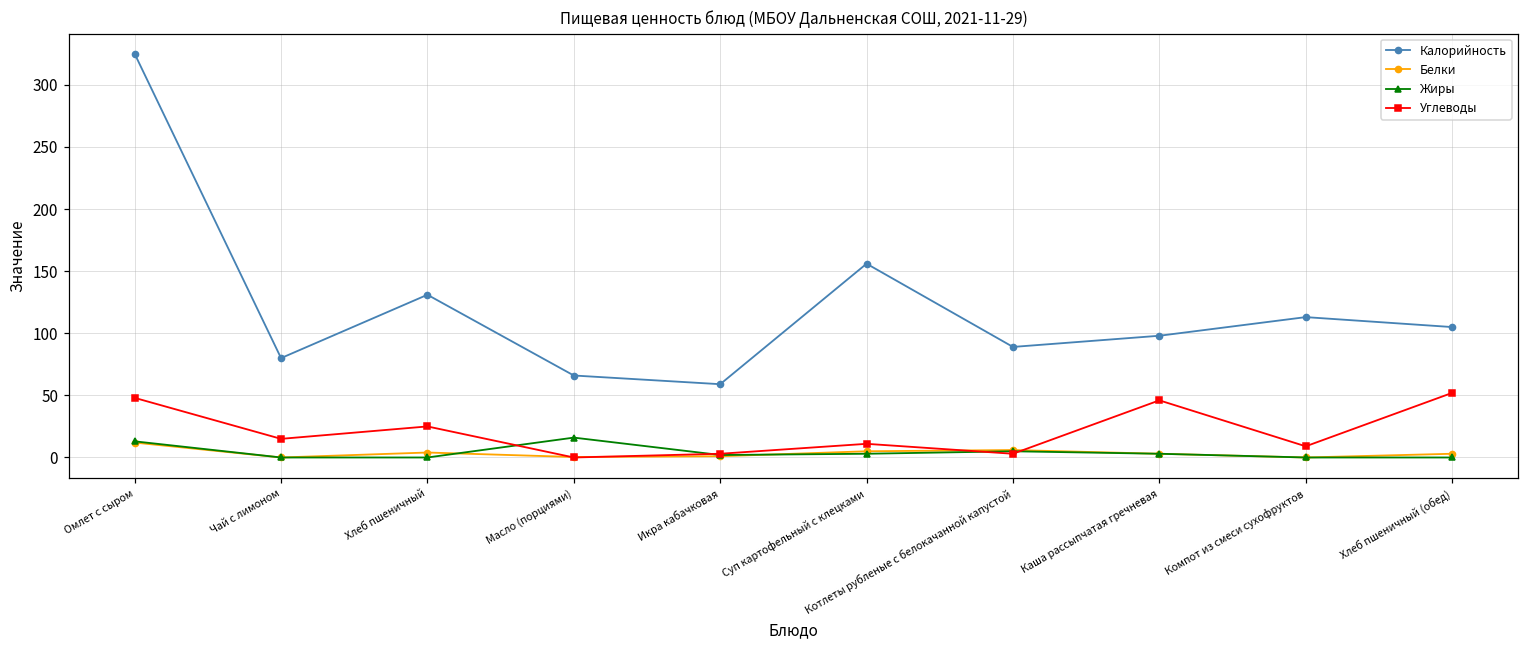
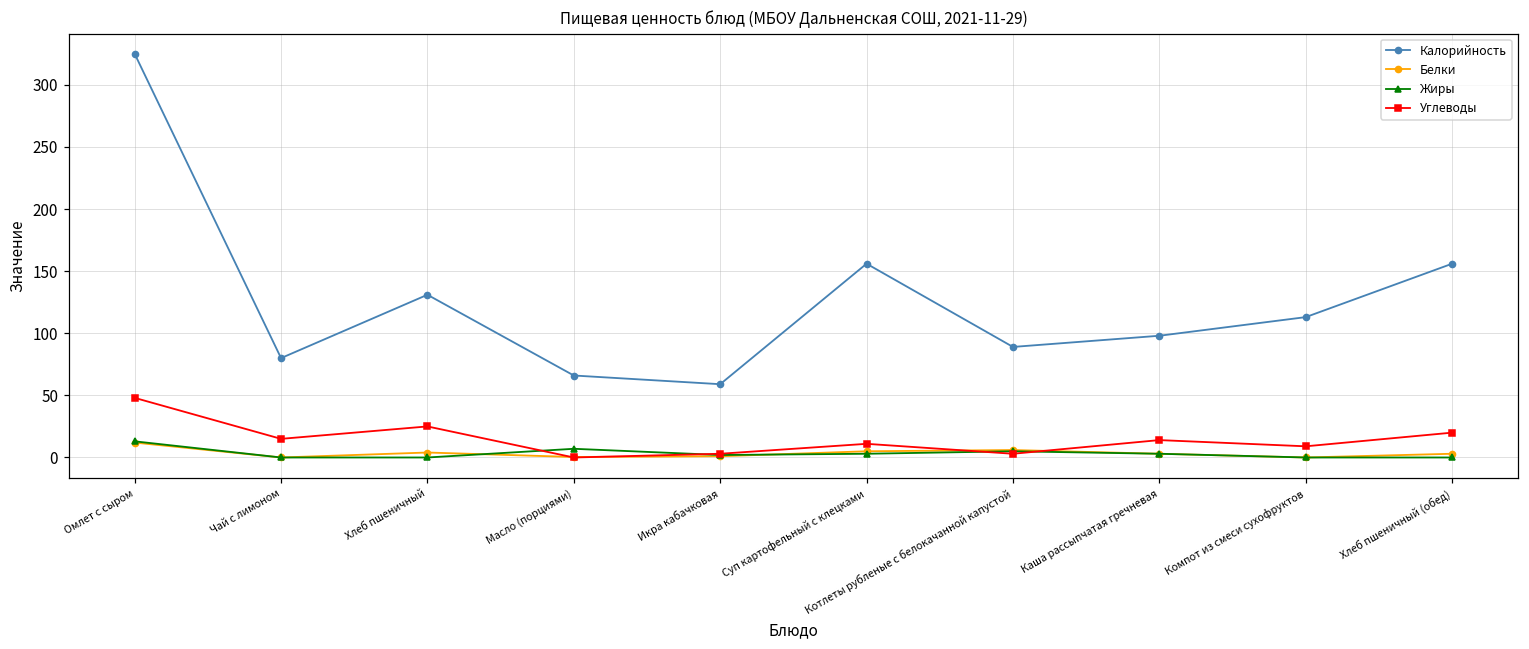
  {
    "Калорийность": {
      "Омлет с сыром": 325,
      "Чай с лимоном": 80,
      "Хлеб пшеничный": 131,
      "Масло (порциями)": 66,
      "Икра кабачковая": 59,
      "Суп картофельный с клецками": 156,
      "Котлеты рубленые с белокачанной капустой": 89,
      "Каша рассыпчатая гречневая": 98,
      "Компот из смеси сухофруктов": 113,
-     "Хлеб пшеничный (обед)": 105
+     "Хлеб пшеничный (обед)": 156
    },
    "Белки": {
      "Хлеб пшеничный": 4,
      "Хлеб пшеничный (обед)": 3
    },
    "Жиры": {
      "Хлеб пшеничный": 0,
-     "Масло (порциями)": 16,
+     "Масло (порциями)": 7,
      "Хлеб пшеничный (обед)": 0
    },
    "Углеводы": {
      "Омлет с сыром": 48,
      "Чай с лимоном": 15,
      "Хлеб пшеничный": 25,
      "Суп картофельный с клецками": 11,
-     "Каша рассыпчатая гречневая": 46,
+     "Каша рассыпчатая гречневая": 14,
      "Компот из смеси сухофруктов": 9,
-     "Хлеб пшеничный (обед)": 52
+     "Хлеб пшеничный (обед)": 20
    }
  }
